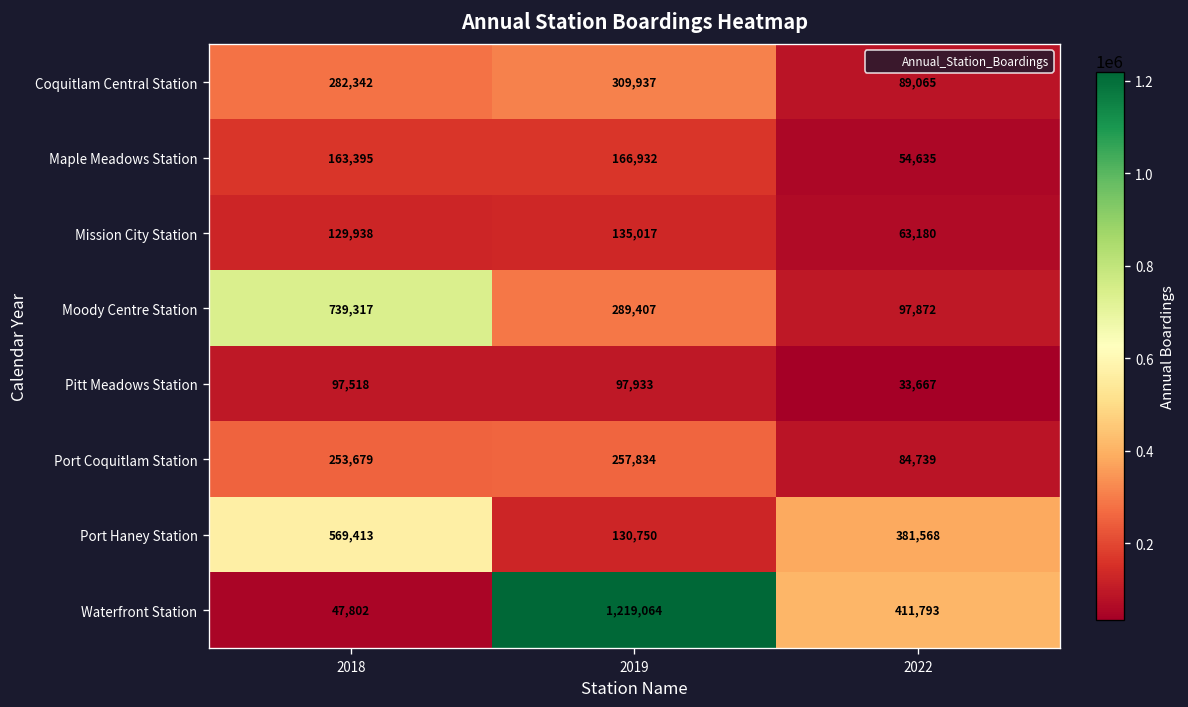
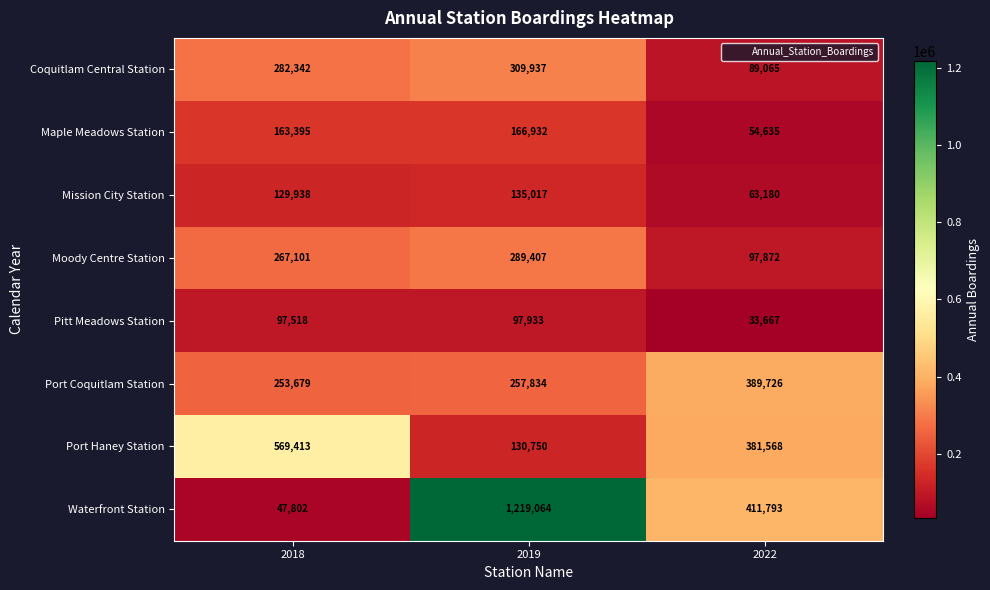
  {
    "Coquitlam Central Station": {
      "2018": "282,342",
      "2019": "309,937",
      "2022": "89,065"
    },
    "Maple Meadows Station": {
      "2018": "163,395",
      "2019": "166,932",
      "2022": "54,635"
    },
    "Mission City Station": {
      "2018": "129,938",
      "2019": "135,017",
      "2022": "63,180"
    },
    "Moody Centre Station": {
-     "2018": "739,317",
+     "2018": "267,101",
      "2019": "289,407",
      "2022": "97,872"
    },
    "Pitt Meadows Station": {
      "2018": "97,518",
      "2019": "97,933",
      "2022": "33,667"
    },
    "Port Coquitlam Station": {
      "2018": "253,679",
      "2019": "257,834",
-     "2022": "84,739"
+     "2022": "389,726"
    },
    "Port Haney Station": {
      "2018": "569,413",
      "2019": "130,750",
      "2022": "381,568"
    },
    "Waterfront Station": {
      "2018": "47,802",
      "2019": "1,219,064",
      "2022": "411,793"
    }
  }
